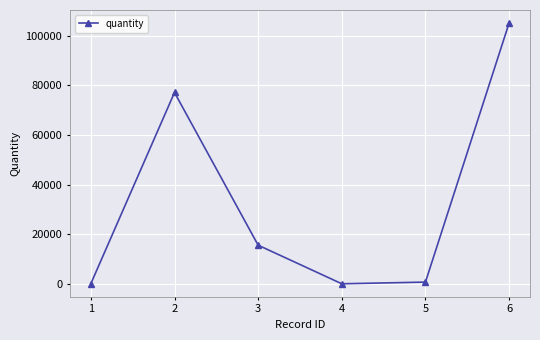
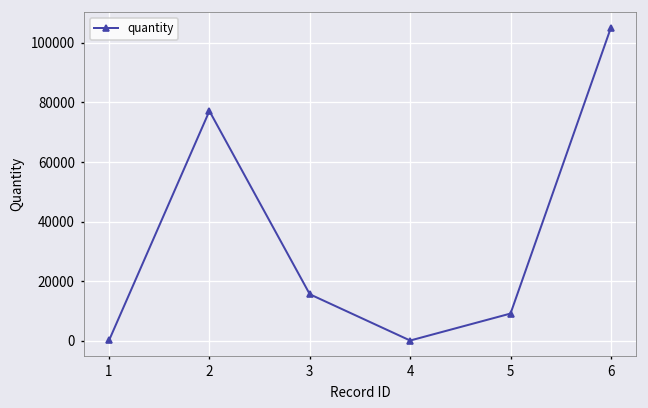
  {
    "1": 0,
    "2": 77000,
    "3": 16000,
    "4": 0,
-   "5": 1000,
+   "5": 9000,
    "6": 105000
  }
